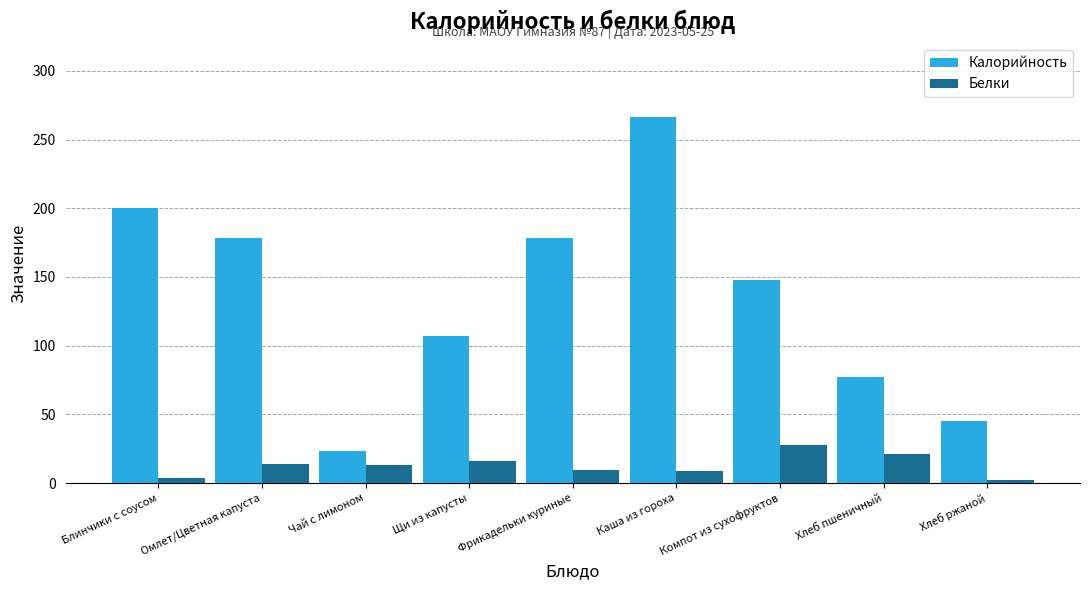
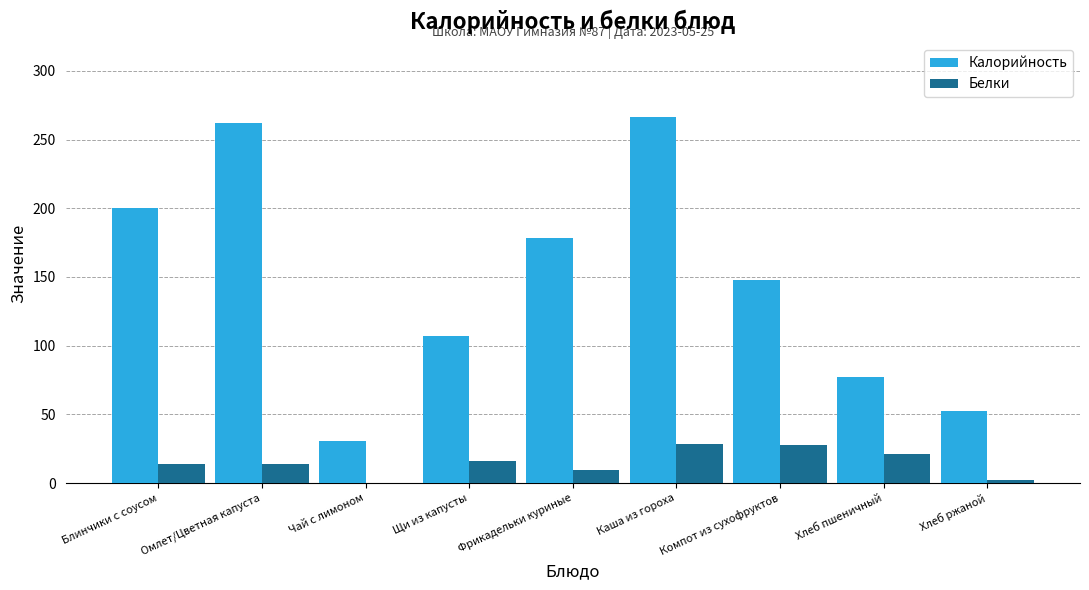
  {
    "Калорийность": {
      "Блинчики с соусом": 200,
-     "Омлет/Цветная капуста": 178,
-     "Чай с лимоном": 23,
+     "Омлет/Цветная капуста": 262,
+     "Чай с лимоном": 31,
      "Щи из капусты": 107,
      "Фрикадельки куриные": 178,
      "Каша из гороха": 266,
      "Компот из сухофруктов": 148,
      "Хлеб пшеничный": 77,
-     "Хлеб ржаной": 46
+     "Хлеб ржаной": 52
    },
    "Белки": {
-     "Блинчики с соусом": 4,
+     "Блинчики с соусом": 14,
      "Омлет/Цветная капуста": 14,
-     "Чай с лимоном": 13,
+     "Чай с лимоном": 0,
      "Щи из капусты": 16,
      "Фрикадельки куриные": 10,
-     "Каша из гороха": 9,
+     "Каша из гороха": 28,
      "Компот из сухофруктов": 28,
      "Хлеб пшеничный": 21,
      "Хлеб ржаной": 2
    }
  }
